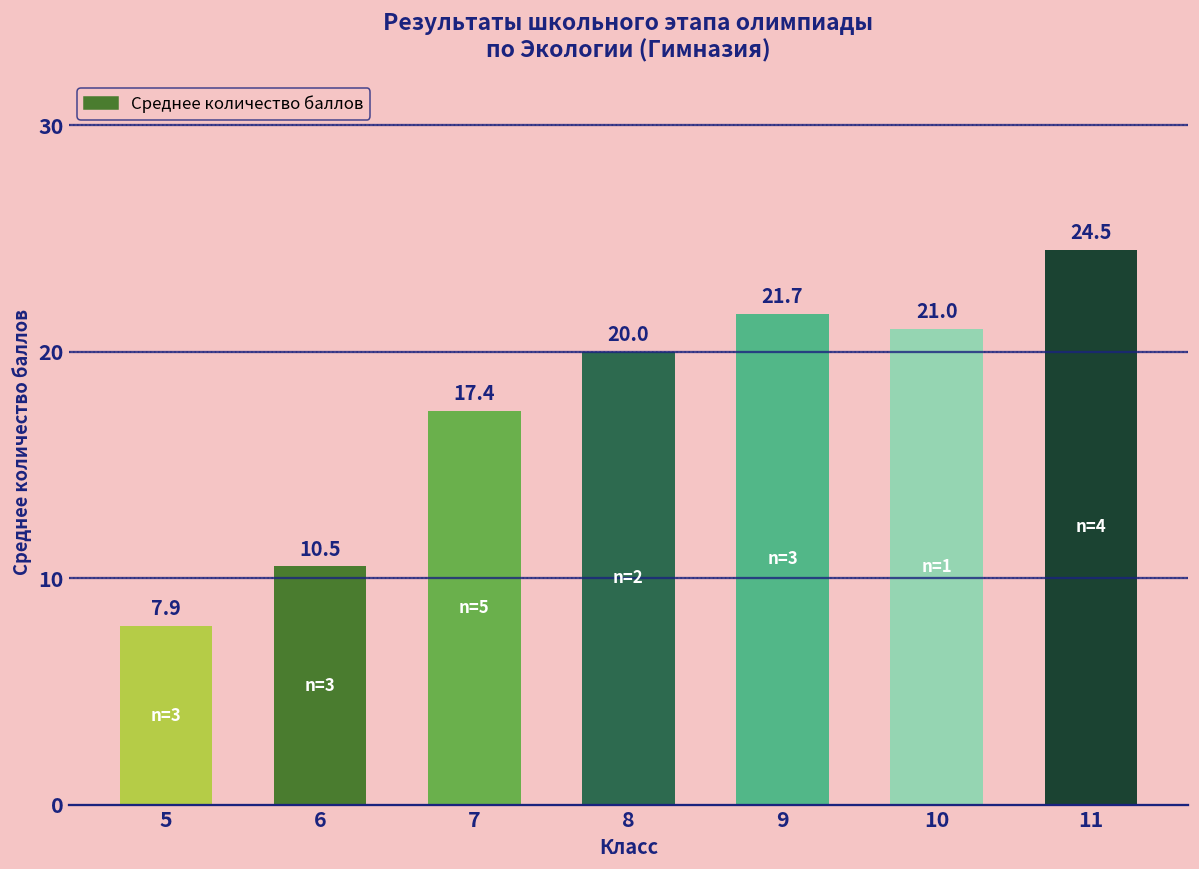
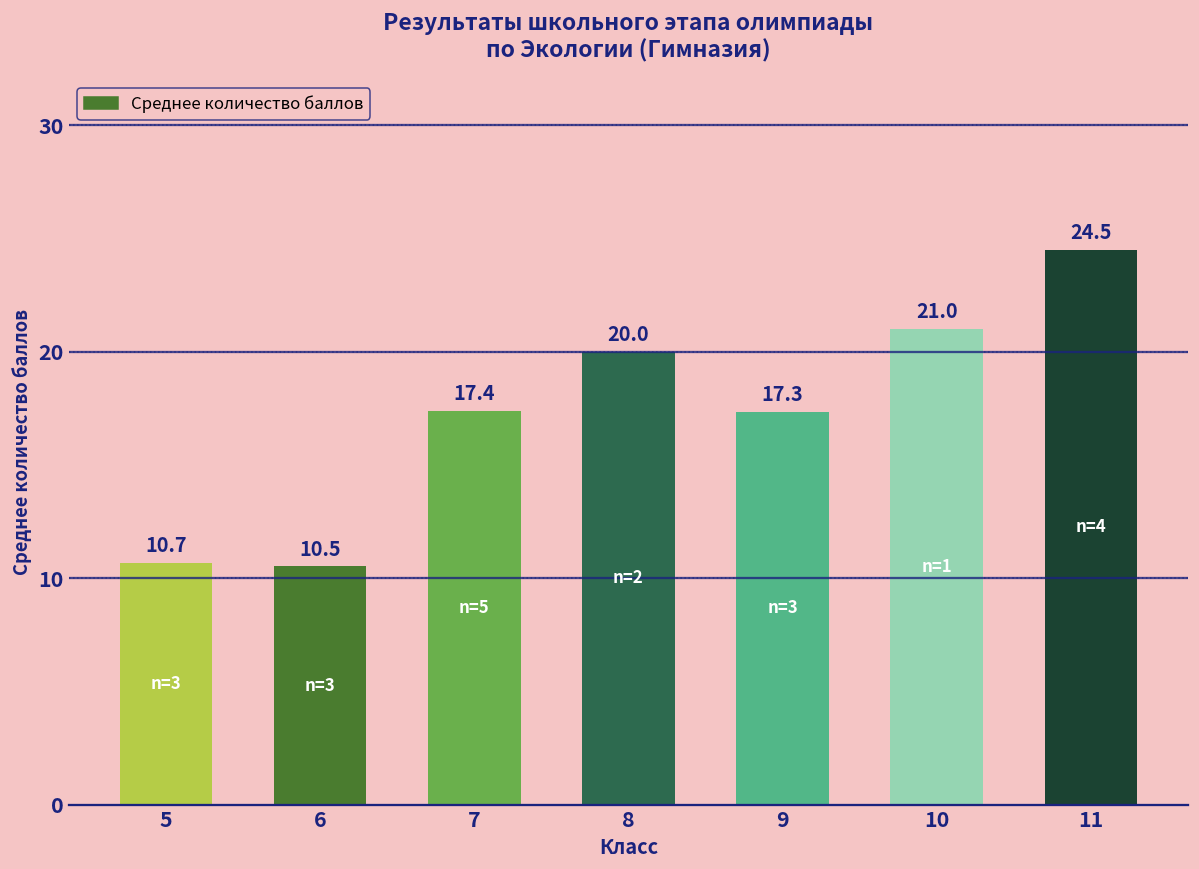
  {
-   "5": 7.9,
+   "5": 10.7,
    "6": 10.5,
    "7": 17.4,
    "8": 20.0,
-   "9": 21.7,
+   "9": 17.3,
    "10": 21.0,
    "11": 24.5
  }
